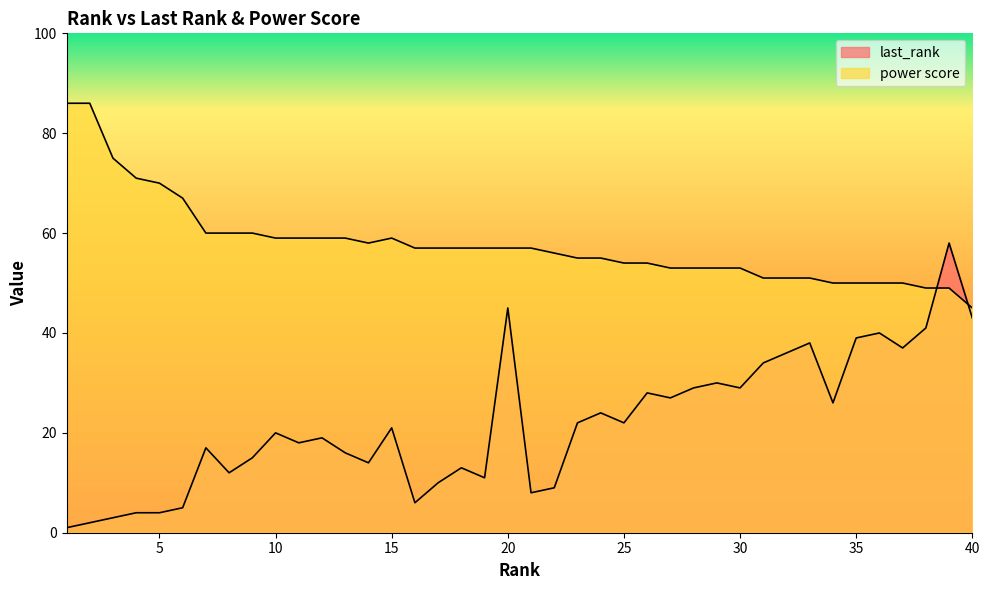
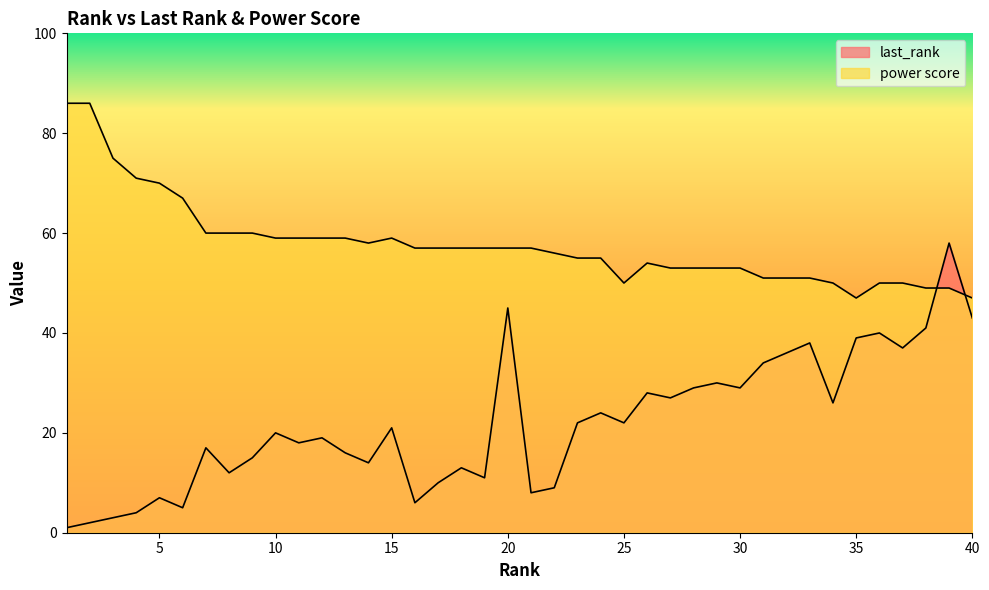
  {
    "last_rank": {
-     "5": 4,
+     "5": 7,
      "10": 20,
      "15": 21,
      "20": 45,
      "25": 22,
      "30": 29,
      "35": 39,
      "40": 43
    },
    "power score": {
      "5": 70,
      "10": 59,
      "15": 59,
      "20": 57,
-     "25": 54,
+     "25": 50,
      "30": 53,
-     "35": 50,
-     "40": 45
+     "35": 47,
+     "40": 47
    }
  }
